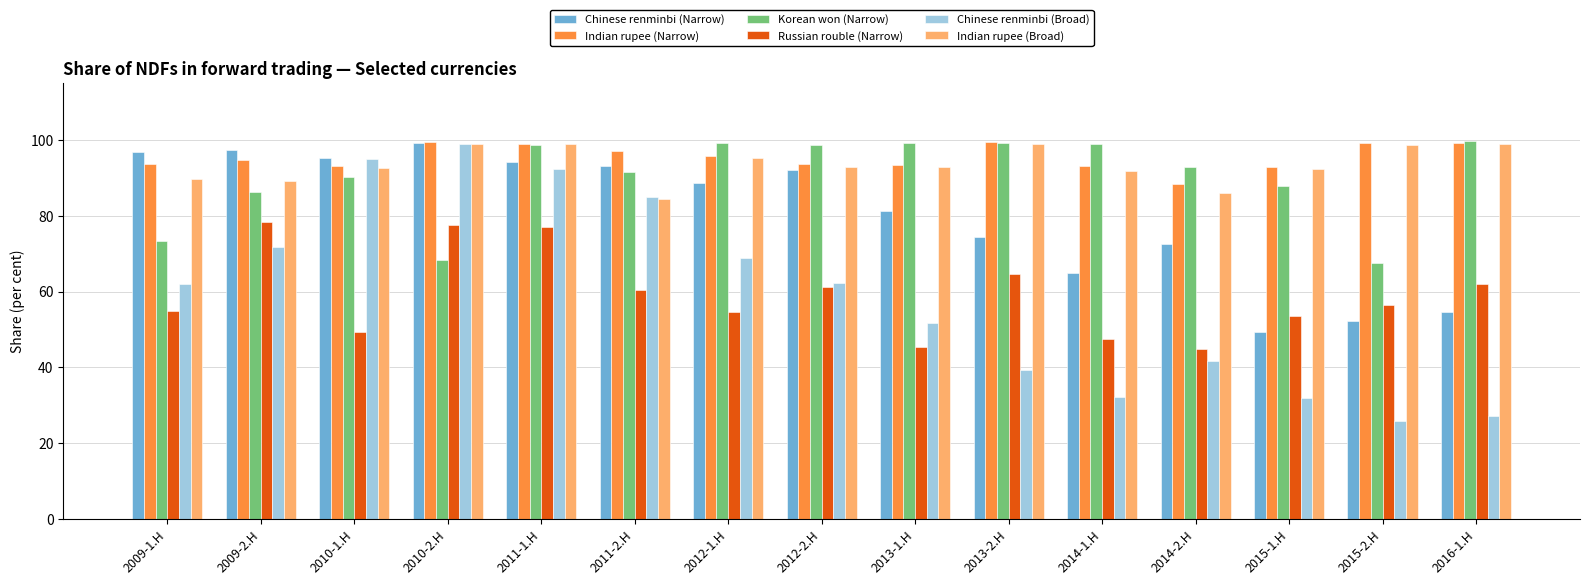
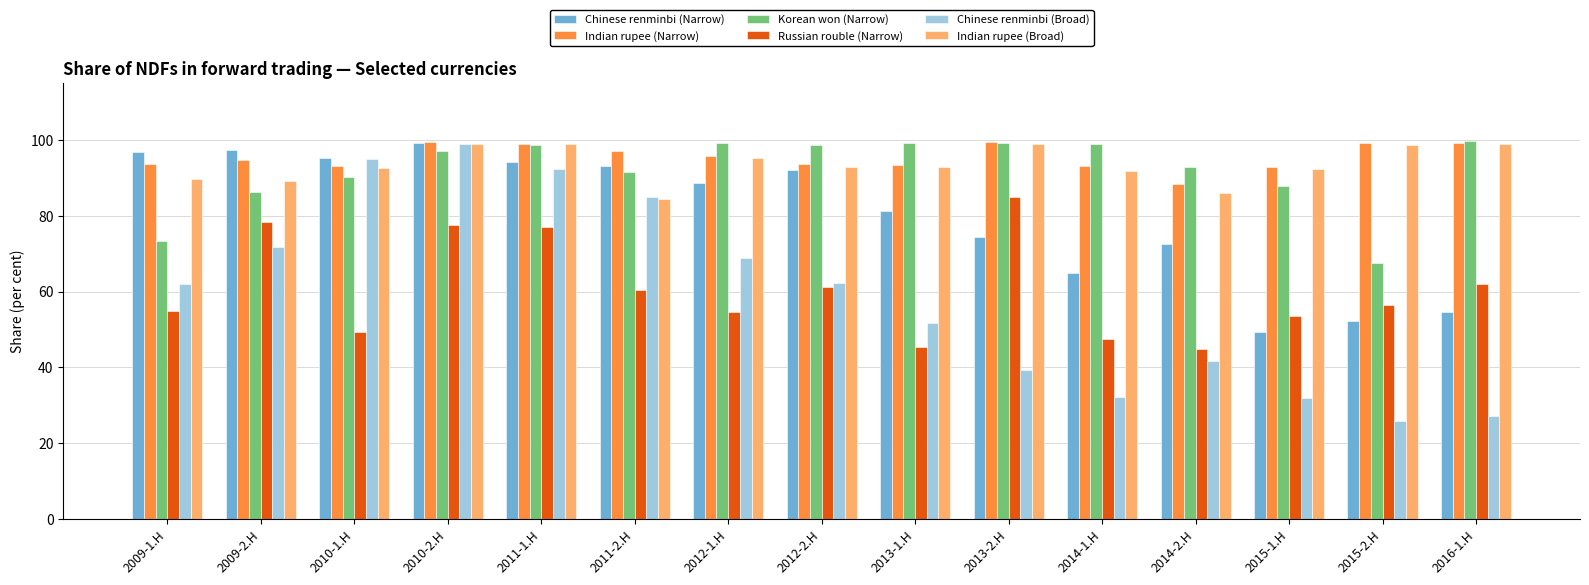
  {
    "Korean won (Narrow)": {
      "2009-1.H": 73,
      "2009-2.H": 86,
      "2010-1.H": 90,
-     "2010-2.H": 68,
+     "2010-2.H": 97,
      "2011-1.H": 99,
      "2011-2.H": 92,
      "2012-1.H": 99,
      "2012-2.H": 99,
      "2013-1.H": 99,
      "2013-2.H": 99,
      "2014-1.H": 99,
      "2014-2.H": 93,
      "2015-1.H": 88,
      "2015-2.H": 67,
      "2016-1.H": 100
    },
    "Russian rouble (Narrow)": {
      "2009-1.H": 55,
      "2009-2.H": 78,
      "2010-1.H": 49,
      "2010-2.H": 78,
      "2011-1.H": 77,
      "2011-2.H": 60,
      "2012-1.H": 55,
      "2012-2.H": 61,
      "2013-1.H": 45,
-     "2013-2.H": 65,
+     "2013-2.H": 85,
      "2014-1.H": 47,
      "2014-2.H": 45,
      "2015-1.H": 53,
      "2015-2.H": 57,
      "2016-1.H": 62
    }
  }
